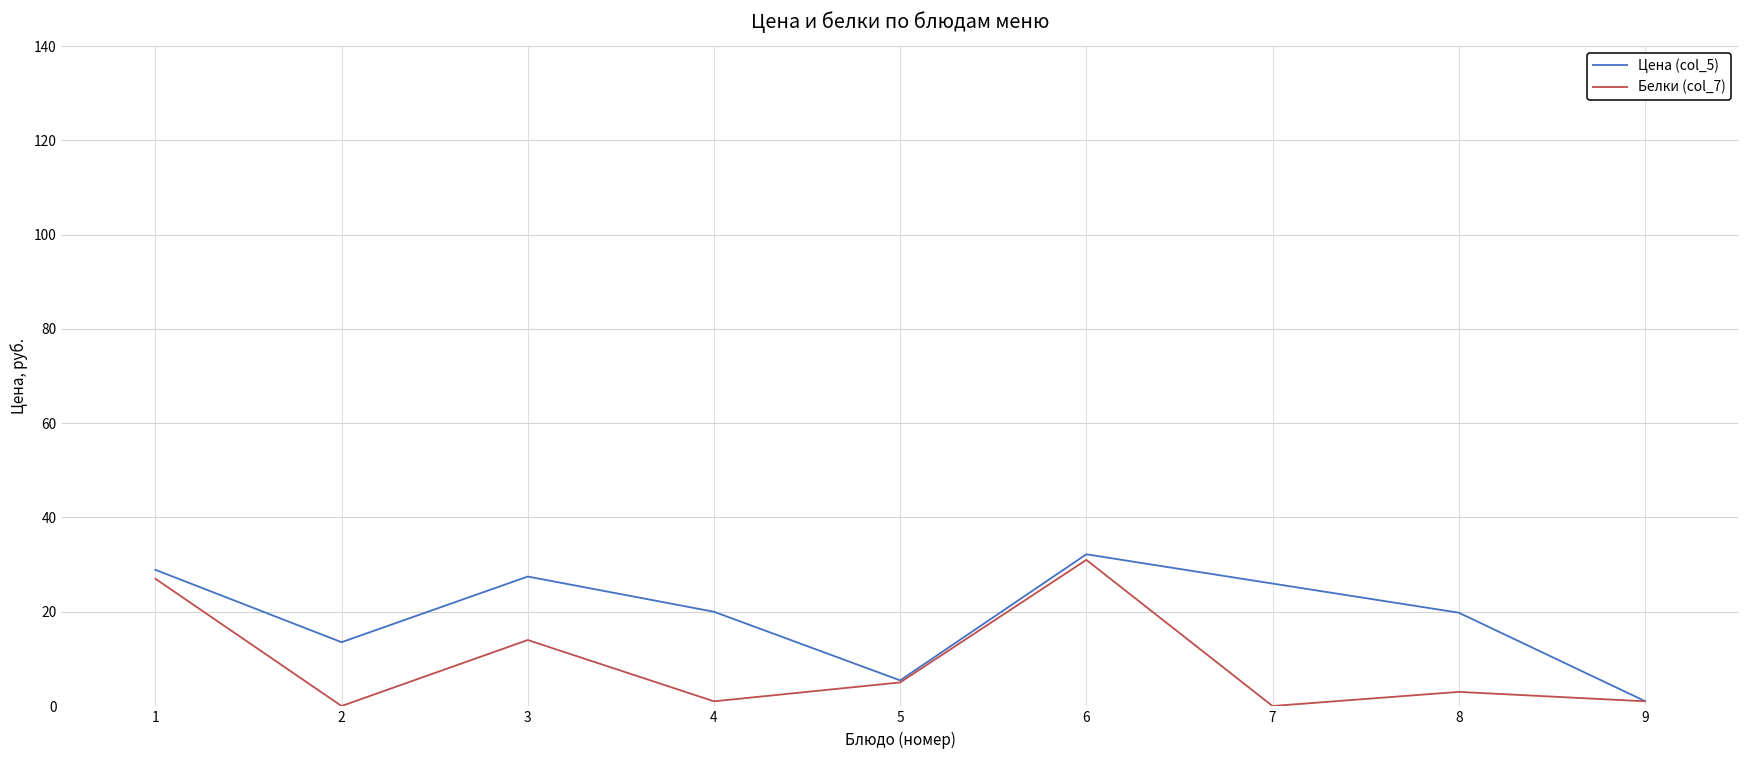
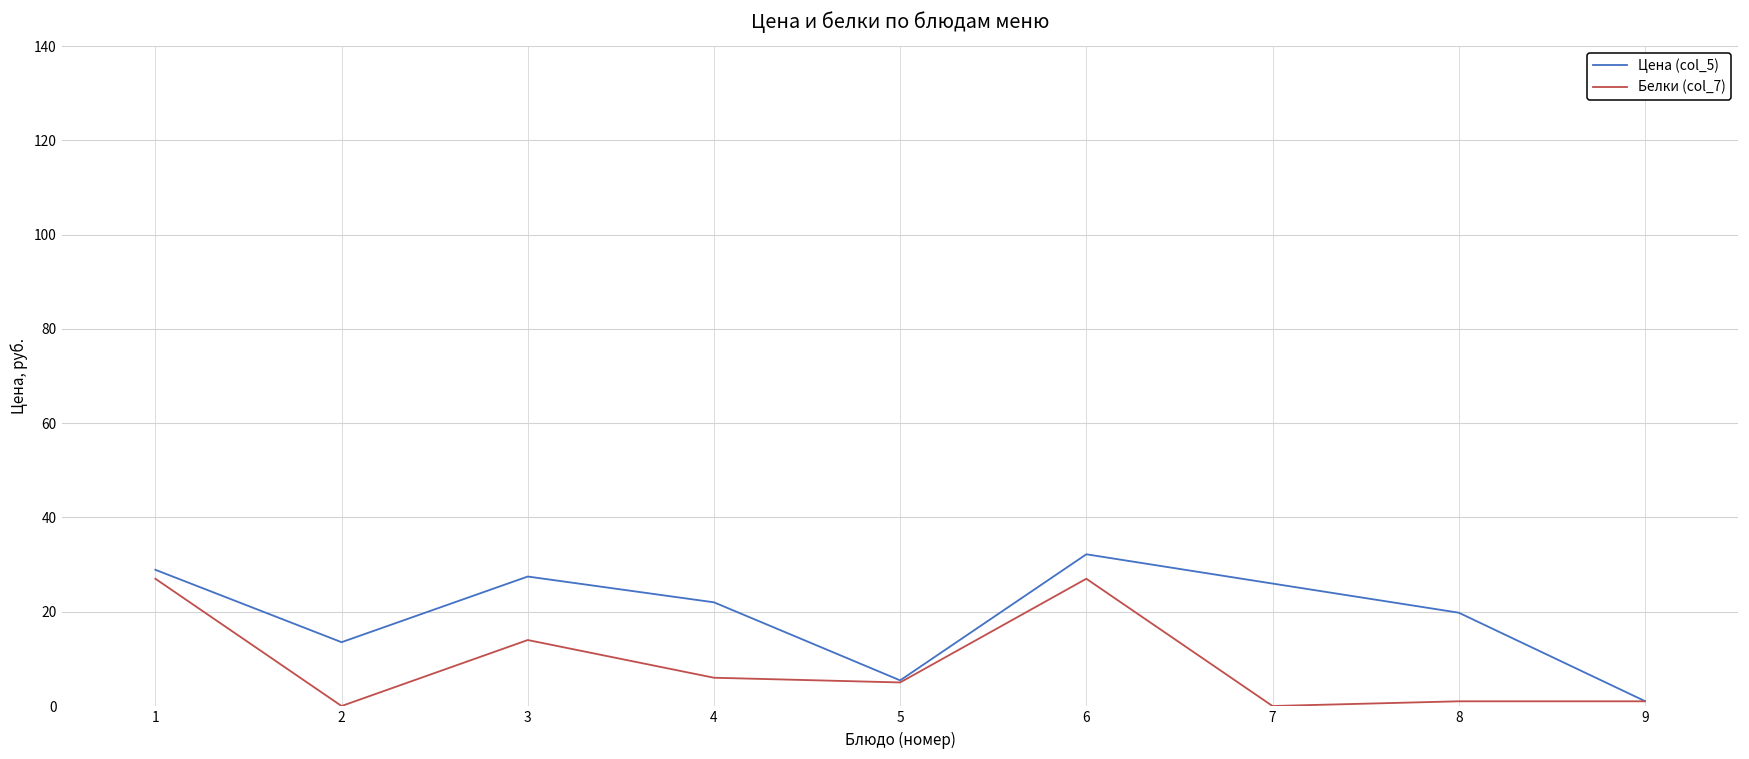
  {
    "Цена (col_5)": {
      "1": 29,
      "2": 14,
      "3": 27,
-     "4": 20,
+     "4": 22,
      "6": 32,
      "7": 26,
      "8": 20
    },
    "Белки (col_7)": {
      "1": 27,
      "2": 0,
      "3": 14,
-     "4": 1,
-     "6": 31,
+     "4": 6,
+     "6": 27,
      "7": 0,
-     "8": 3
+     "8": 1
    }
  }
